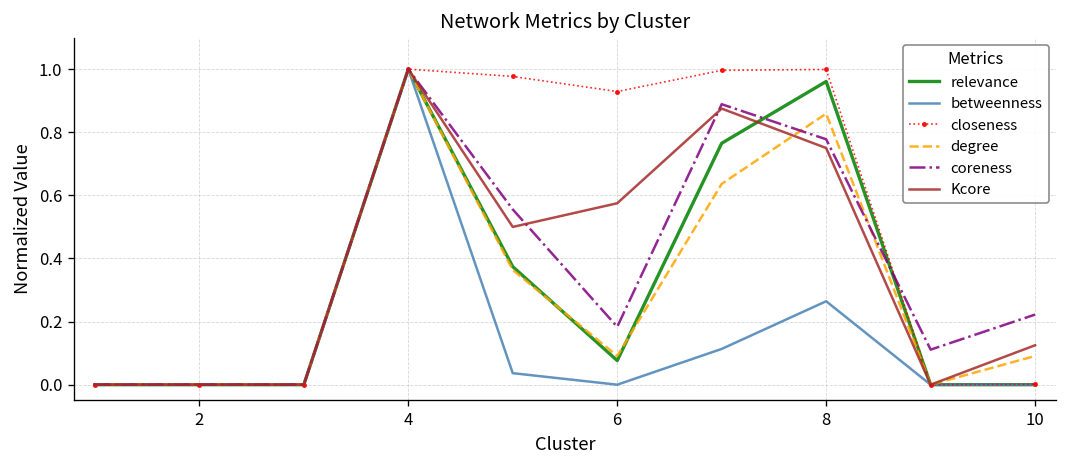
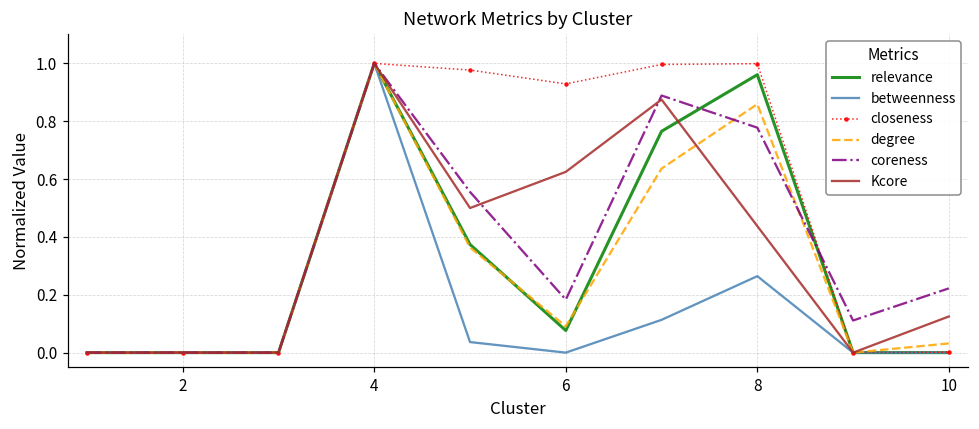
  {
    "relevance": {
      "6": 0.08,
      "8": 0.96
    },
    "betweenness": {
      "6": 0.00,
      "8": 0.26
    },
    "closeness": {
      "6": 0.93,
      "8": 1.00
    },
    "degree": {
      "6": 0.09,
      "8": 0.86,
-     "10": 0.09
+     "10": 0.03
    },
    "coreness": {
      "6": 0.18,
      "8": 0.78,
      "10": 0.22
    },
    "Kcore": {
-     "6": 0.57,
-     "8": 0.75,
+     "6": 0.62,
+     "8": 0.44,
      "10": 0.12
    }
  }
